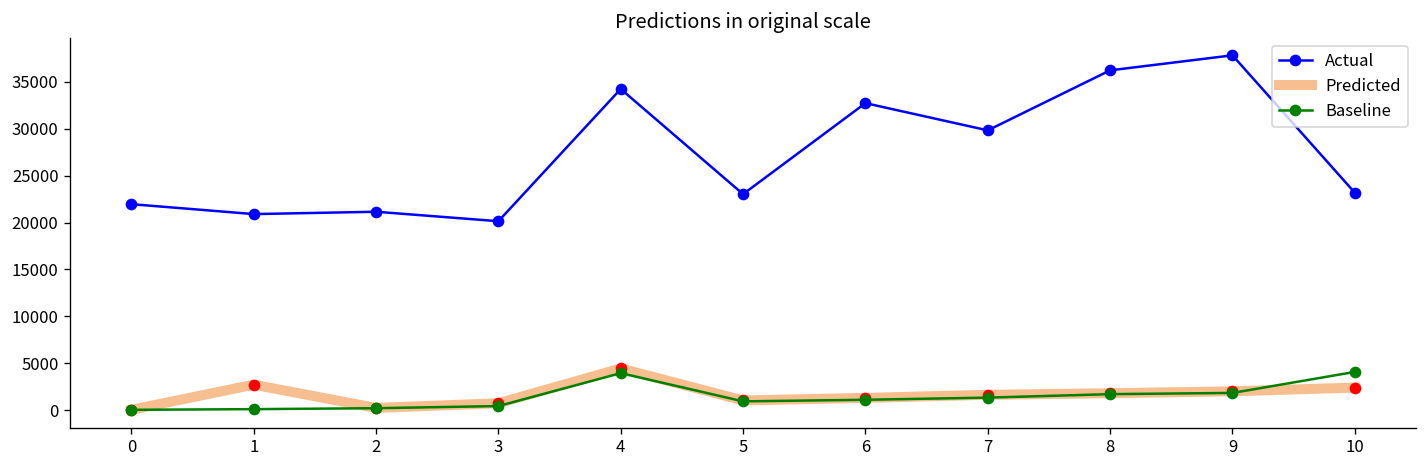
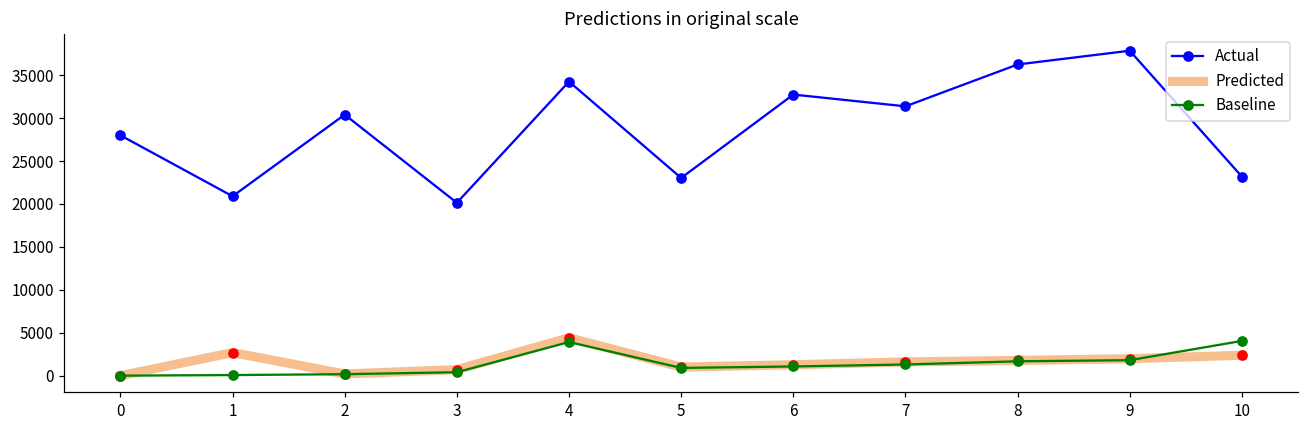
  {
    "Actual": {
-     "0": 22000,
+     "0": 28000,
      "1": 21000,
-     "2": 21000,
+     "2": 30000,
      "3": 20000,
      "4": 34000,
      "5": 23000,
      "6": 33000,
-     "7": 30000,
+     "7": 31000,
      "8": 36000,
      "9": 38000,
      "10": 23000
    },
    "Predicted": {
      "1": 3000,
      "4": 4000,
      "10": 2000
    },
    "Baseline": {
      "1": 0,
      "4": 4000,
      "10": 4000
    }
  }
